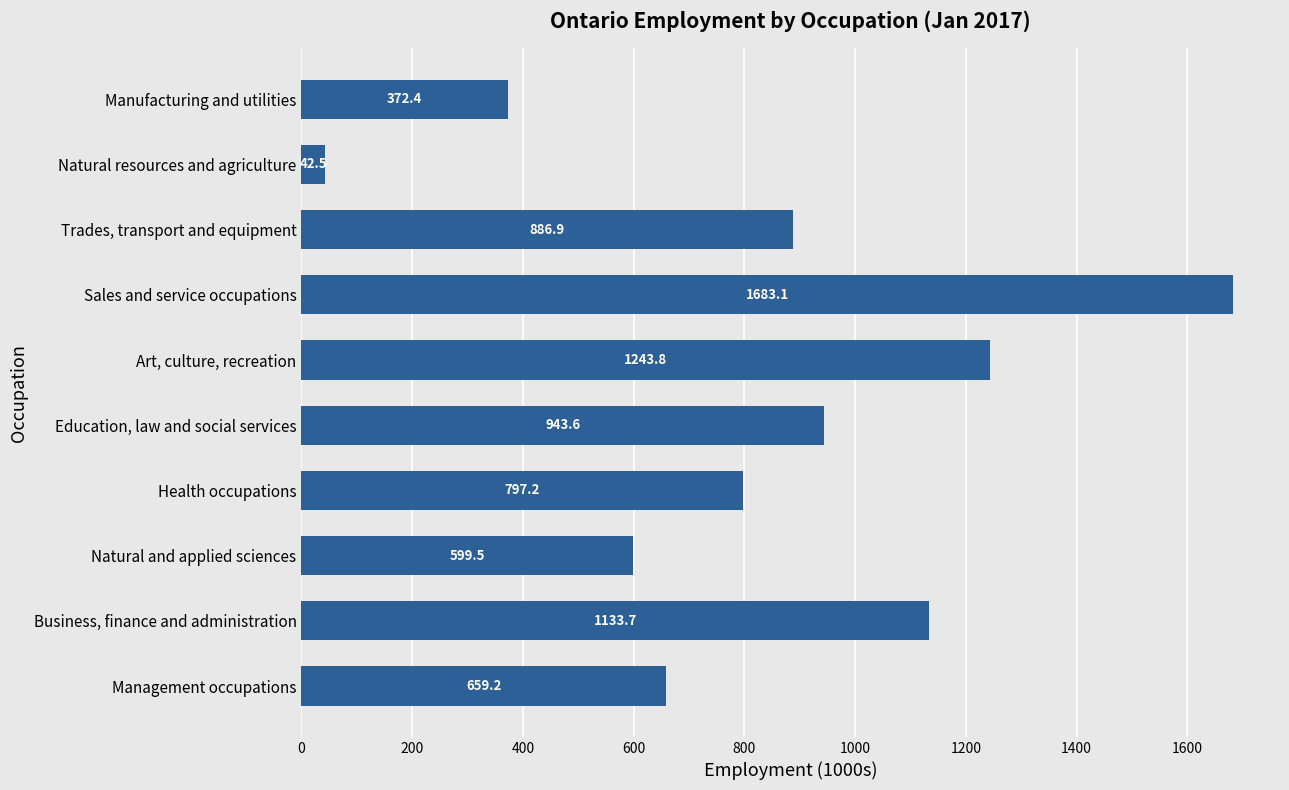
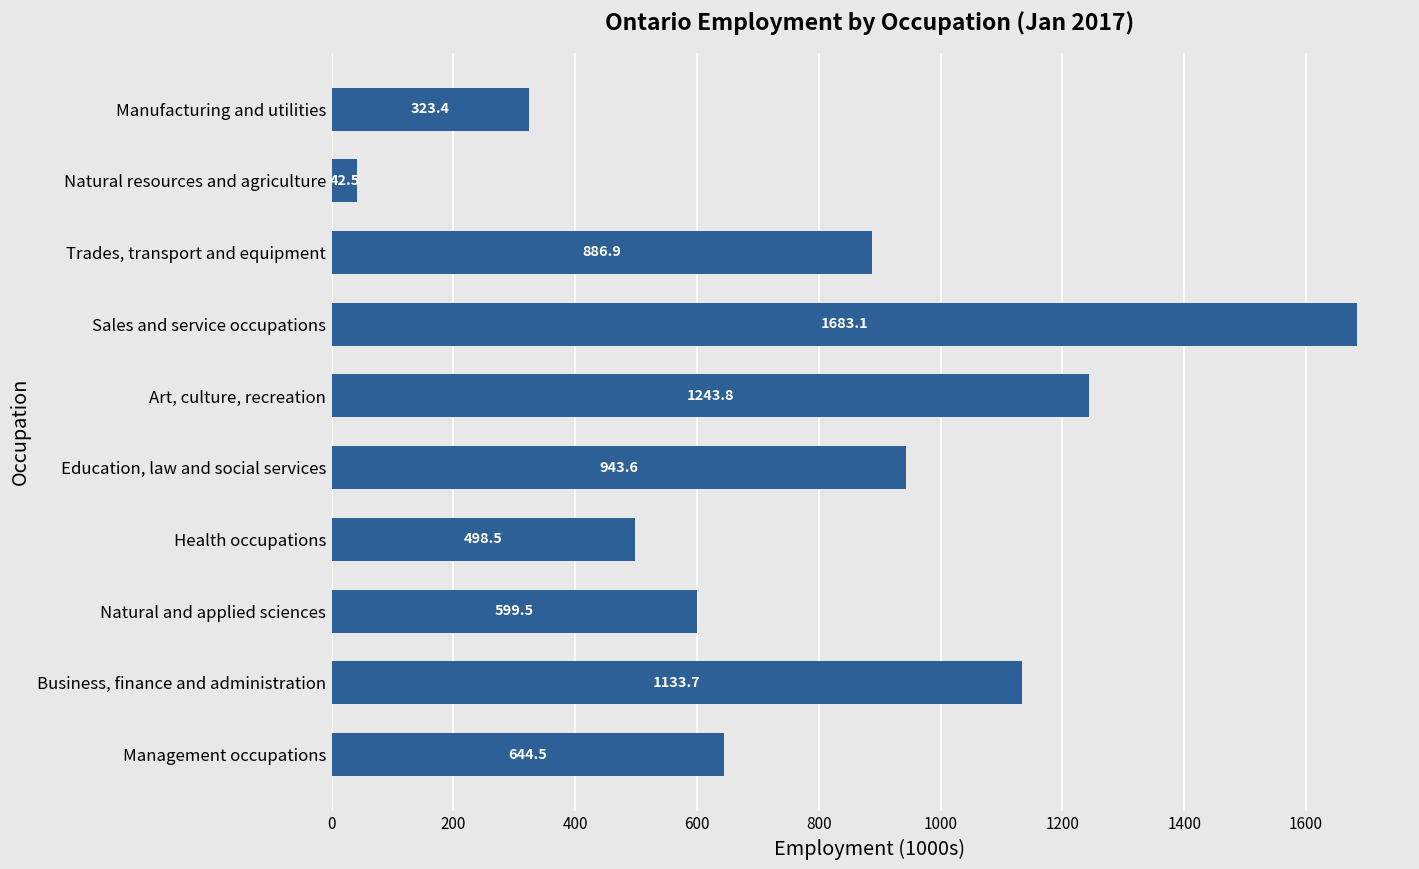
  {
-   "Manufacturing and utilities": 372.4,
+   "Manufacturing and utilities": 323.4,
    "Natural resources and agriculture": 42.5,
    "Trades, transport and equipment": 886.9,
    "Sales and service occupations": 1683.1,
    "Art, culture, recreation": 1243.8,
    "Education, law and social services": 943.6,
-   "Health occupations": 797.2,
+   "Health occupations": 498.5,
    "Natural and applied sciences": 599.5,
    "Business, finance and administration": 1133.7,
-   "Management occupations": 659.2
+   "Management occupations": 644.5
  }
